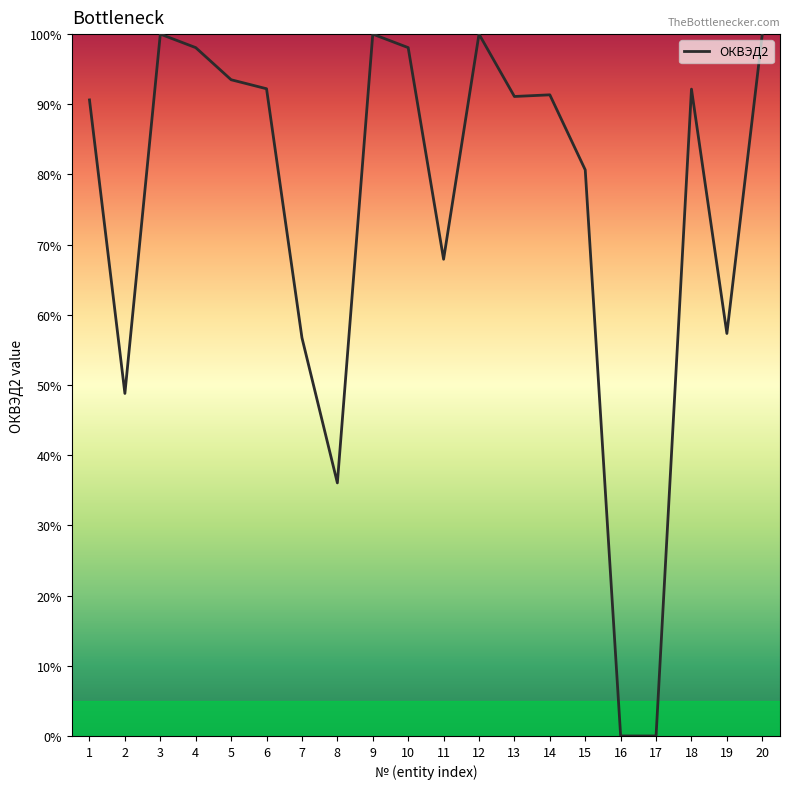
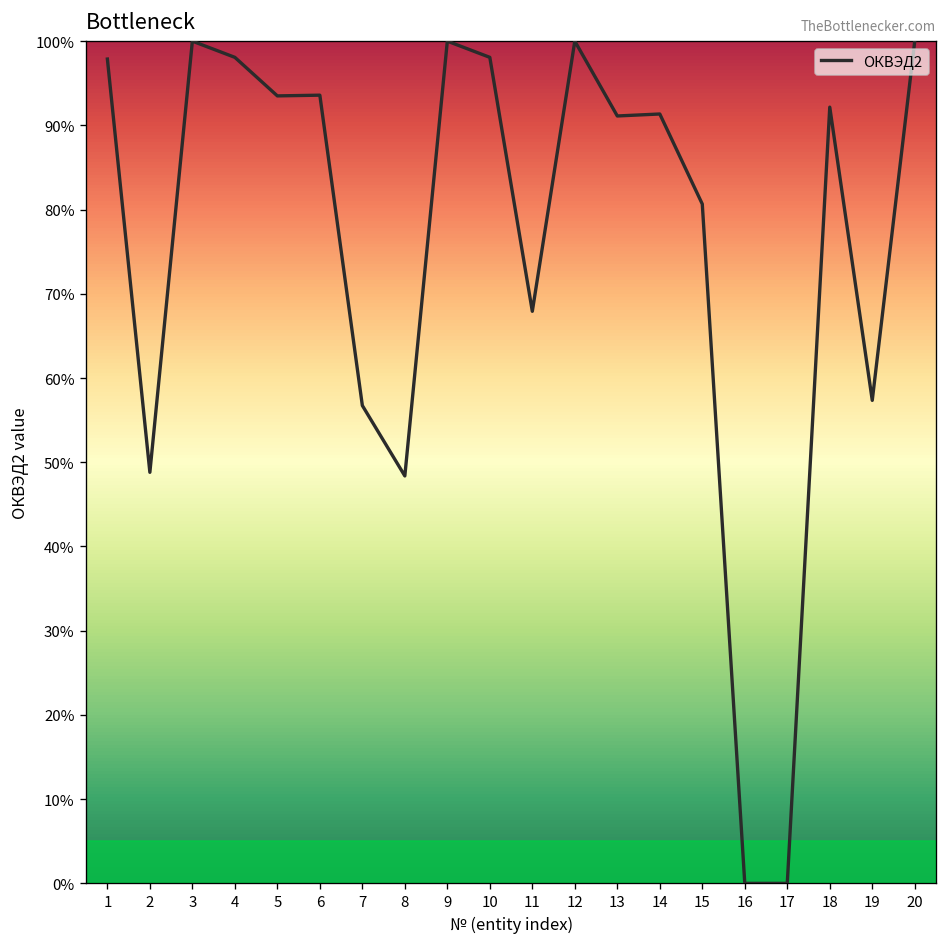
  {
-   "1": "91%",
+   "1": "98%",
    "2": "49%",
    "3": "100%",
    "4": "98%",
    "5": "93%",
-   "6": "92%",
+   "6": "94%",
    "7": "57%",
-   "8": "36%",
+   "8": "48%",
    "9": "100%",
    "10": "98%",
    "11": "68%",
    "12": "100%",
    "13": "91%",
    "14": "91%",
    "15": "81%",
    "18": "92%",
    "19": "57%",
    "20": "100%"
  }
